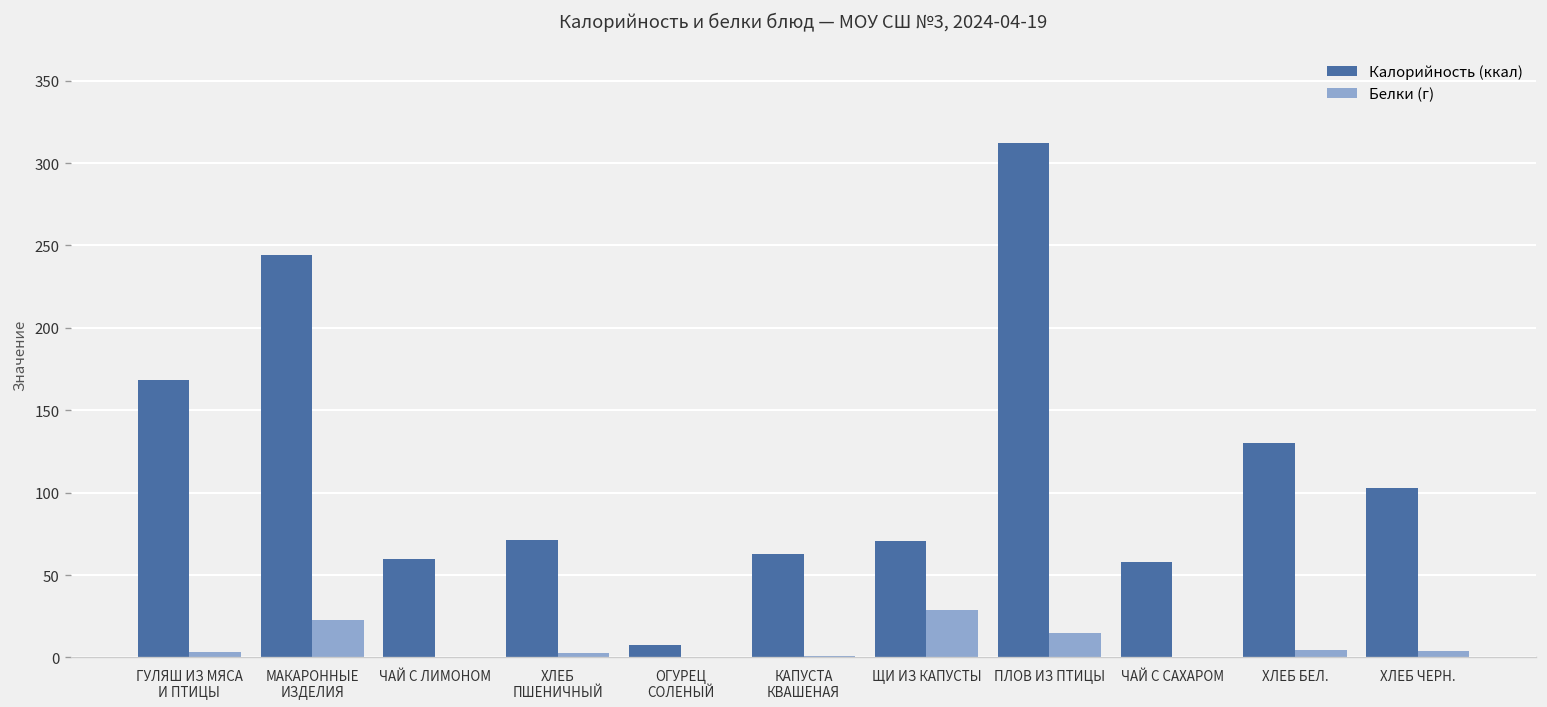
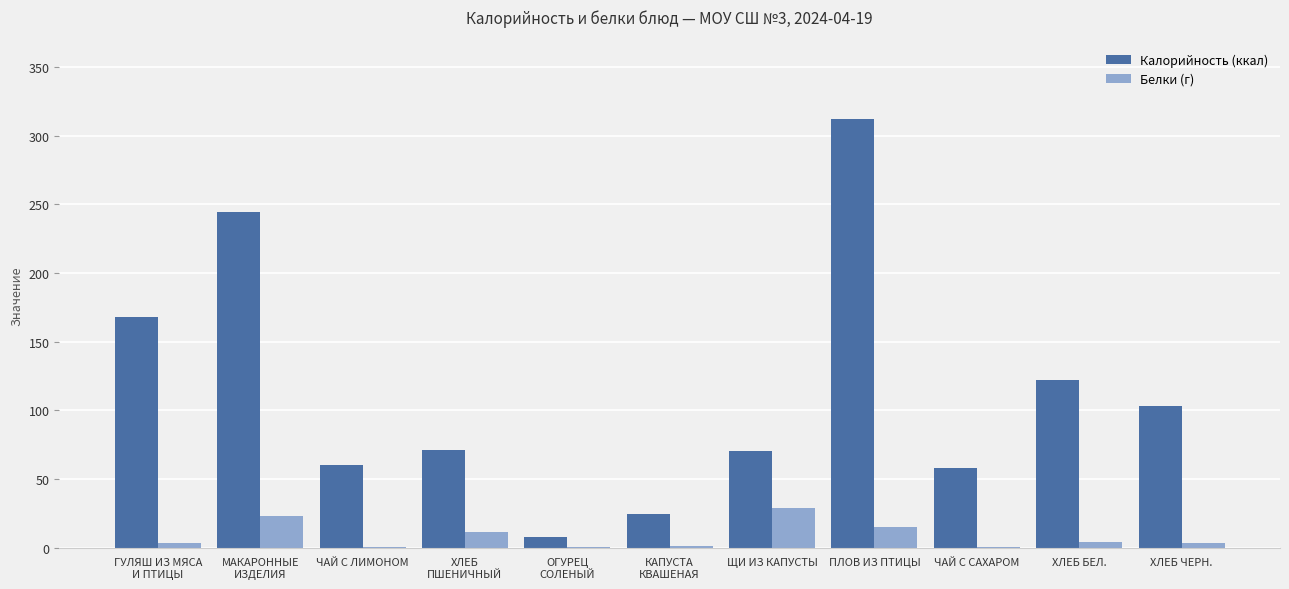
  {
    "Калорийность (ккал)": {
      "ГУЛЯШ ИЗ МЯСА И ПТИЦЫ": 168,
      "МАКАРОННЫЕ ИЗДЕЛИЯ": 245,
      "ЧАЙ С ЛИМОНОМ": 60,
      "ХЛЕБ ПШЕНИЧНЫЙ": 71,
      "ОГУРЕЦ СОЛЕНЫЙ": 8,
-     "КАПУСТА КВАШЕНАЯ": 63,
+     "КАПУСТА КВАШЕНАЯ": 24,
      "ЩИ ИЗ КАПУСТЫ": 70,
      "ПЛОВ ИЗ ПТИЦЫ": 312,
      "ЧАЙ С САХАРОМ": 58,
-     "ХЛЕБ БЕЛ.": 130,
+     "ХЛЕБ БЕЛ.": 122,
      "ХЛЕБ ЧЕРН.": 103
    },
    "Белки (г)": {
      "ГУЛЯШ ИЗ МЯСА И ПТИЦЫ": 3,
      "МАКАРОННЫЕ ИЗДЕЛИЯ": 23,
-     "ХЛЕБ ПШЕНИЧНЫЙ": 2,
+     "ХЛЕБ ПШЕНИЧНЫЙ": 11,
      "ЩИ ИЗ КАПУСТЫ": 29,
      "ПЛОВ ИЗ ПТИЦЫ": 15,
      "ХЛЕБ БЕЛ.": 4,
      "ХЛЕБ ЧЕРН.": 4
    }
  }
